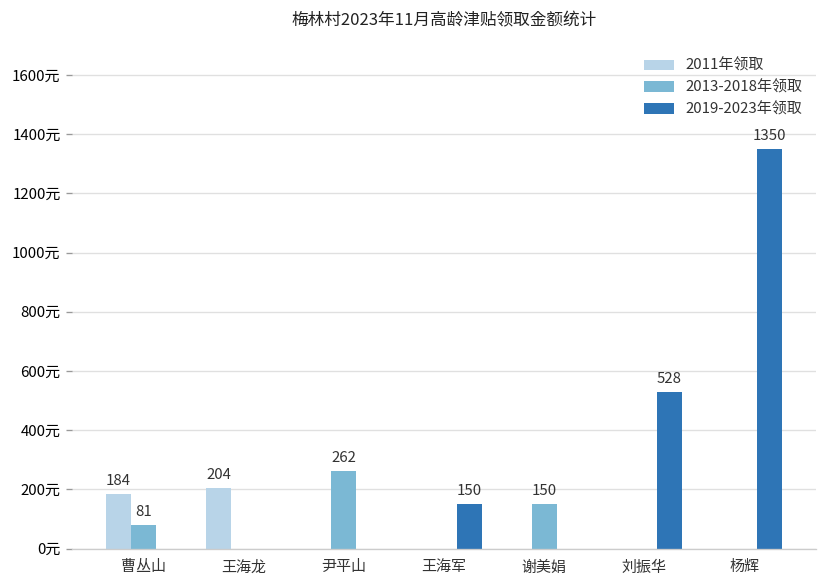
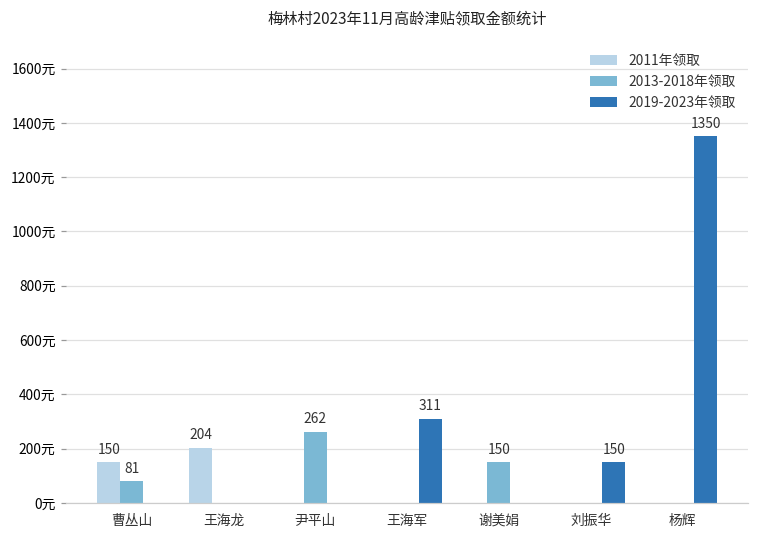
  {
    "2011年领取": {
-     "曹丛山": 184,
+     "曹丛山": 150,
      "王海龙": 204
    },
    "2013-2018年领取": {
      "曹丛山": 81,
      "尹平山": 262,
      "谢美娟": 150
    },
    "2019-2023年领取": {
-     "王海军": 150,
-     "刘振华": 528,
+     "王海军": 311,
+     "刘振华": 150,
      "杨辉": 1350
    }
  }
